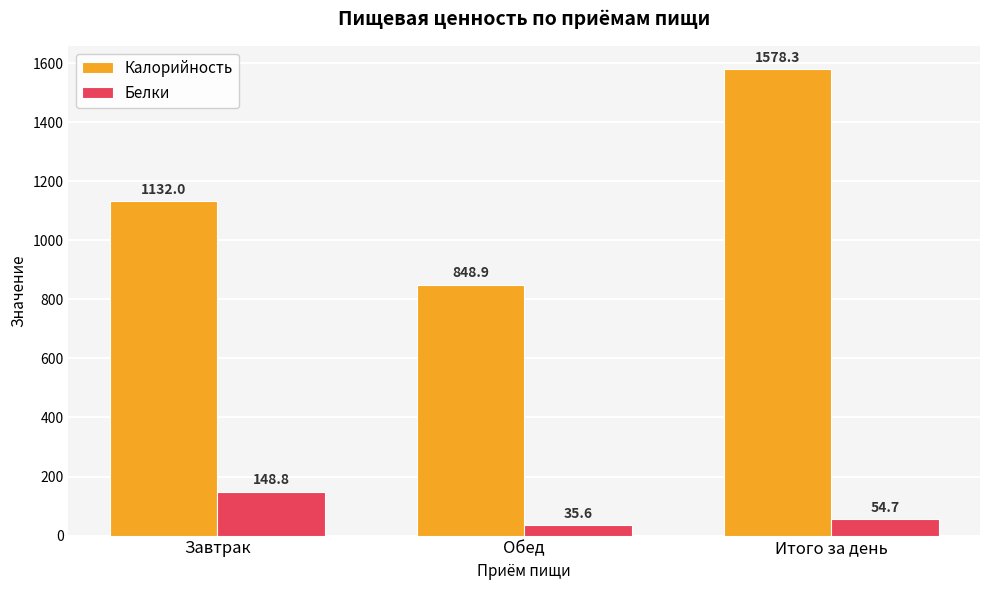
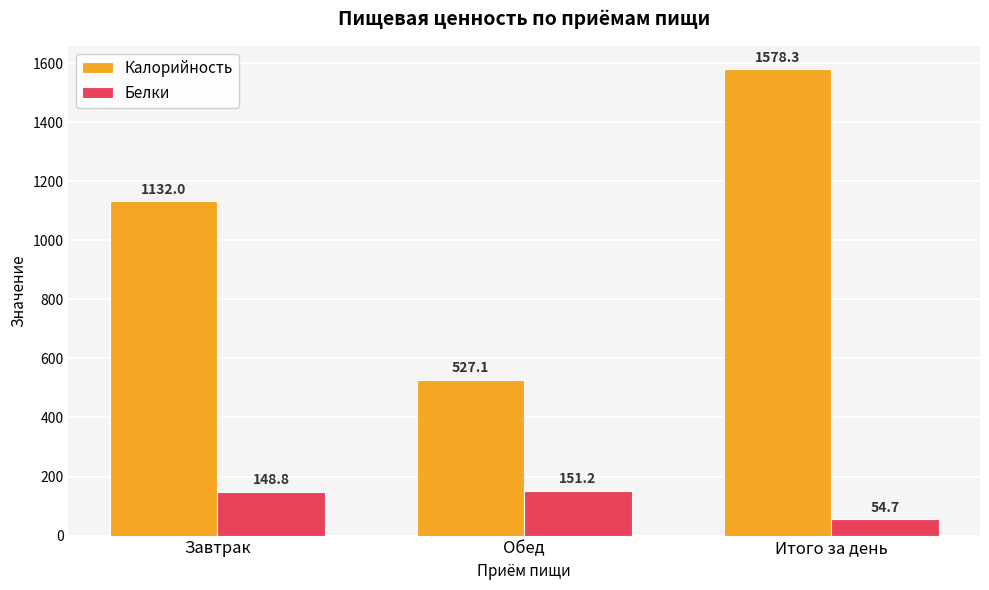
  {
    "Калорийность": {
      "Завтрак": 1132.0,
-     "Обед": 848.9,
+     "Обед": 527.1,
      "Итого за день": 1578.3
    },
    "Белки": {
      "Завтрак": 148.8,
-     "Обед": 35.6,
+     "Обед": 151.2,
      "Итого за день": 54.7
    }
  }
